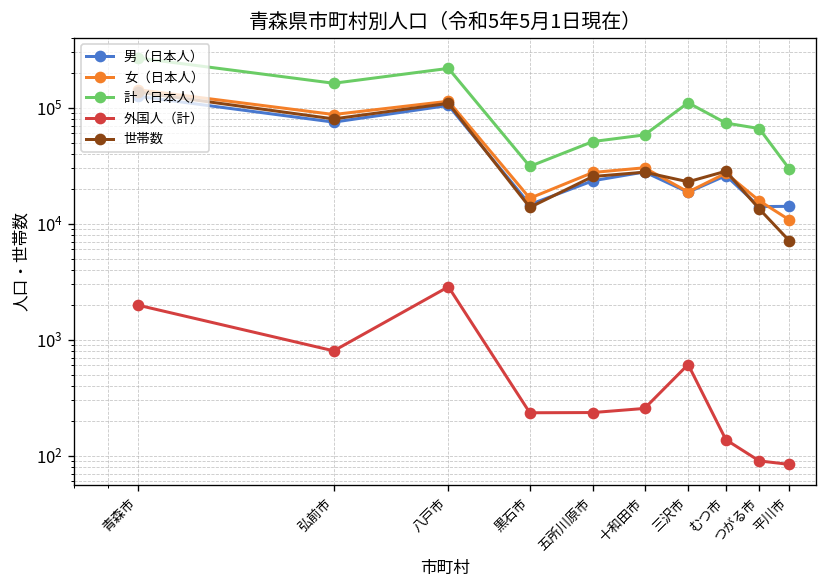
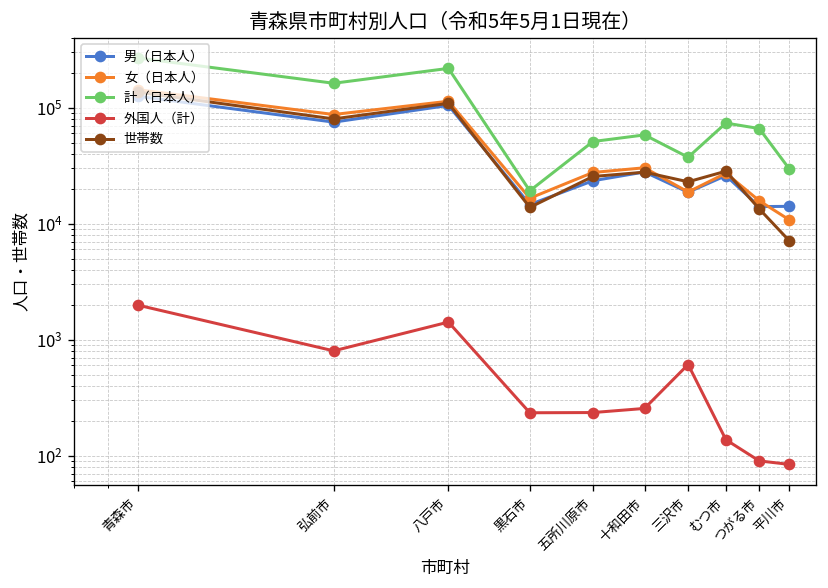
  {
    "男（日本人）": {
      "弘前市": 70000,
      "五所川原市": 23000,
      "平川市": 14000
    },
    "女（日本人）": {
      "弘前市": 90000,
      "黒石市": 17000,
      "五所川原市": 28000,
      "十和田市": 30000,
      "つがる市": 16000,
      "平川市": 11000
    },
    "計（日本人）": {
      "弘前市": 160000,
      "八戸市": 220000,
-     "黒石市": 31000,
+     "黒石市": 19000,
      "五所川原市": 50000,
      "十和田市": 60000,
-     "三沢市": 110000,
+     "三沢市": 37000,
      "むつ市": 70000,
      "つがる市": 70000,
      "平川市": 30000
    },
    "外国人（計）": {
      "青森市": 2000,
      "弘前市": 800,
-     "八戸市": 2900,
+     "八戸市": 1400,
      "黒石市": 230,
      "五所川原市": 240,
      "十和田市": 260,
      "三沢市": 600,
      "むつ市": 140,
      "つがる市": 90,
      "平川市": 80
    },
    "世帯数": {
      "弘前市": 80000,
      "五所川原市": 25000,
      "三沢市": 23000,
      "平川市": 7000
    }
  }
